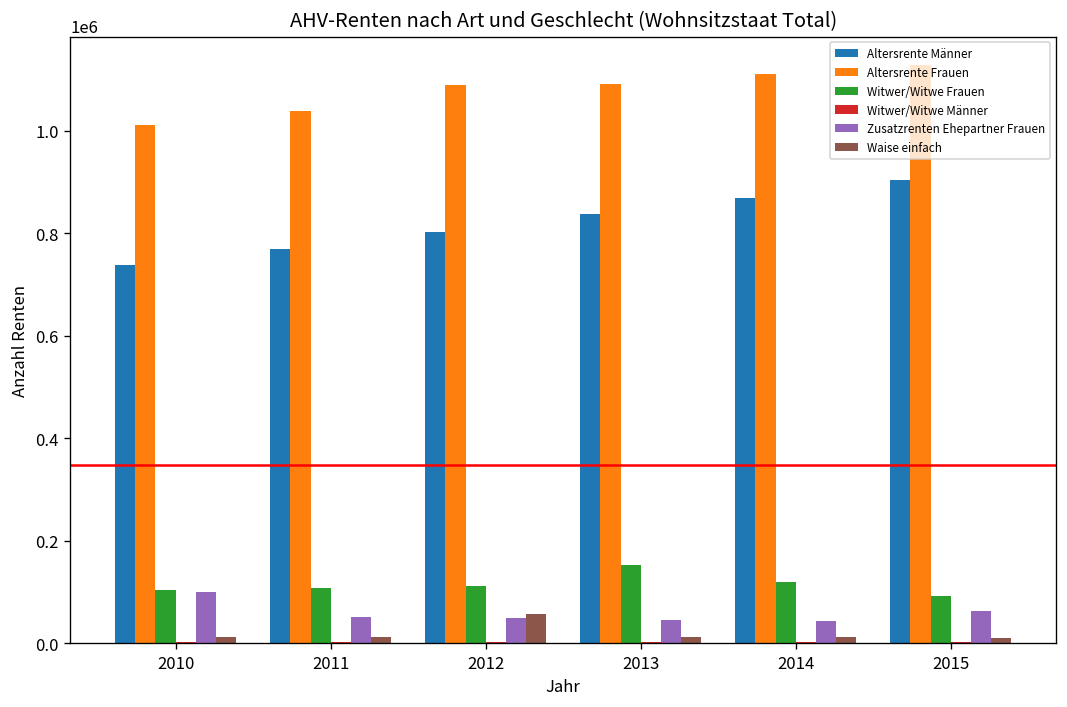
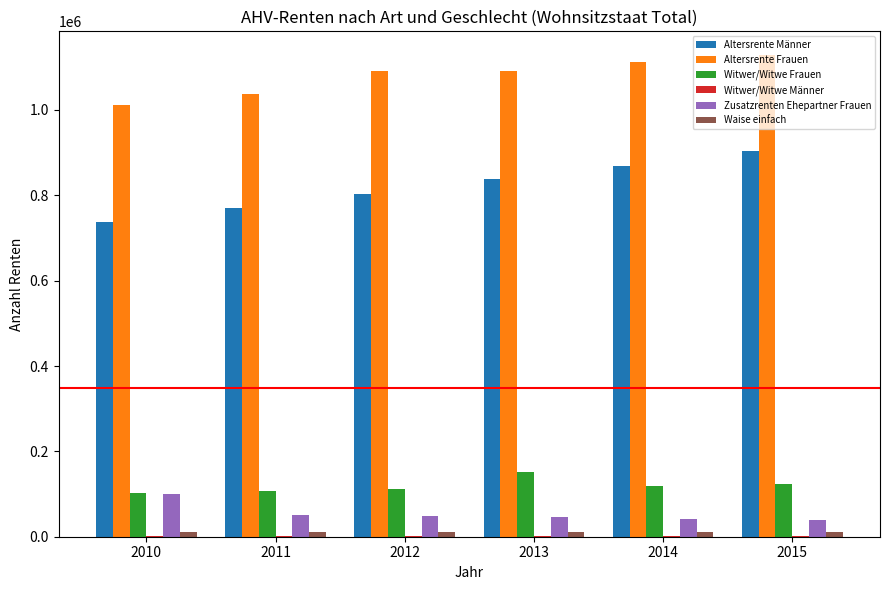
  {
    "Altersrente Männer": {
      "2010": 740000,
      "2011": 770000,
      "2012": 800000,
      "2013": 840000,
      "2014": 870000,
      "2015": 900000
    },
    "Altersrente Frauen": {
      "2010": 1010000,
      "2011": 1040000,
      "2012": 1090000,
      "2013": 1090000,
      "2014": 1110000
    },
    "Witwer/Witwe Frauen": {
      "2010": 100000,
      "2011": 110000,
      "2012": 110000,
      "2013": 150000,
      "2014": 120000,
-     "2015": 90000
+     "2015": 120000
    },
    "Zusatzrenten Ehepartner Frauen": {
      "2010": 100000,
      "2011": 50000,
      "2012": 50000,
      "2013": 50000,
      "2014": 40000,
-     "2015": 60000
+     "2015": 40000
    },
    "Waise einfach": {
      "2010": 10000,
      "2011": 10000,
-     "2012": 60000,
+     "2012": 10000,
      "2013": 10000,
      "2014": 10000,
      "2015": 10000
    }
  }
